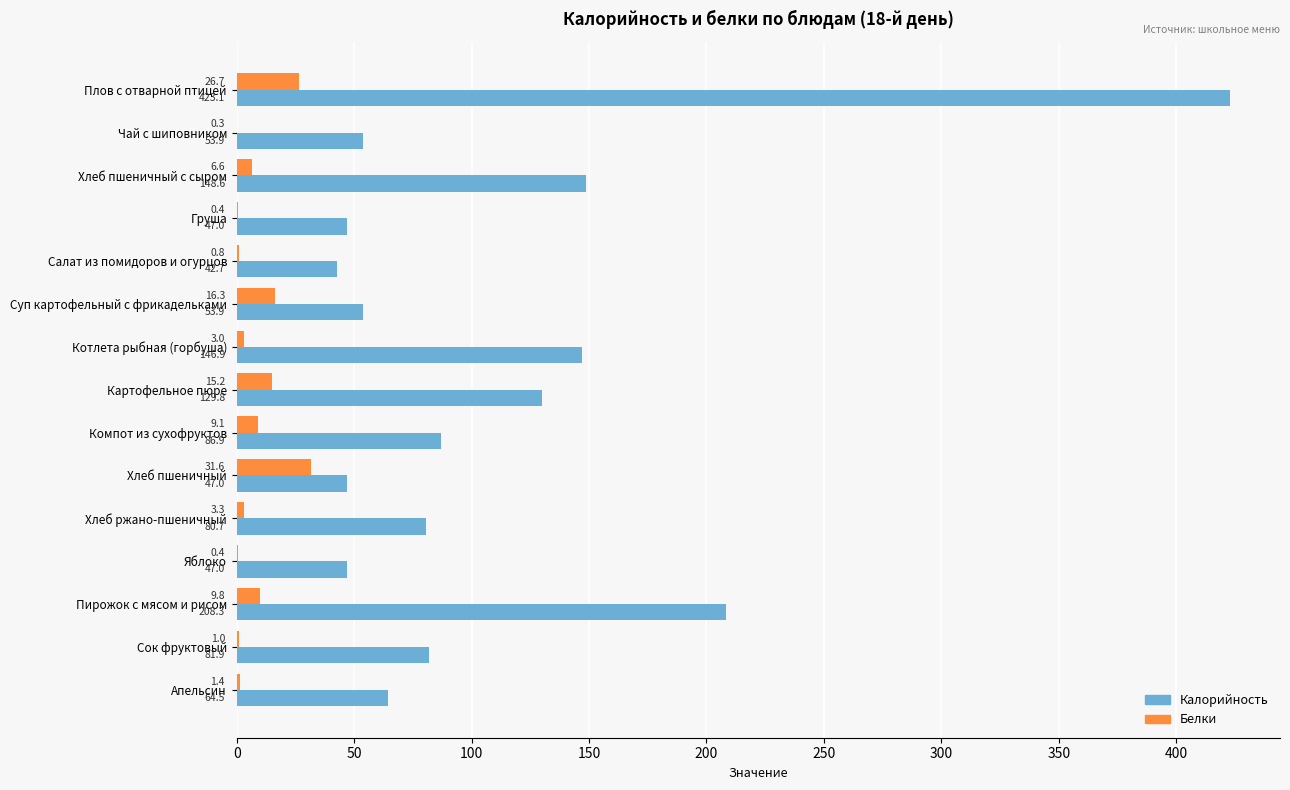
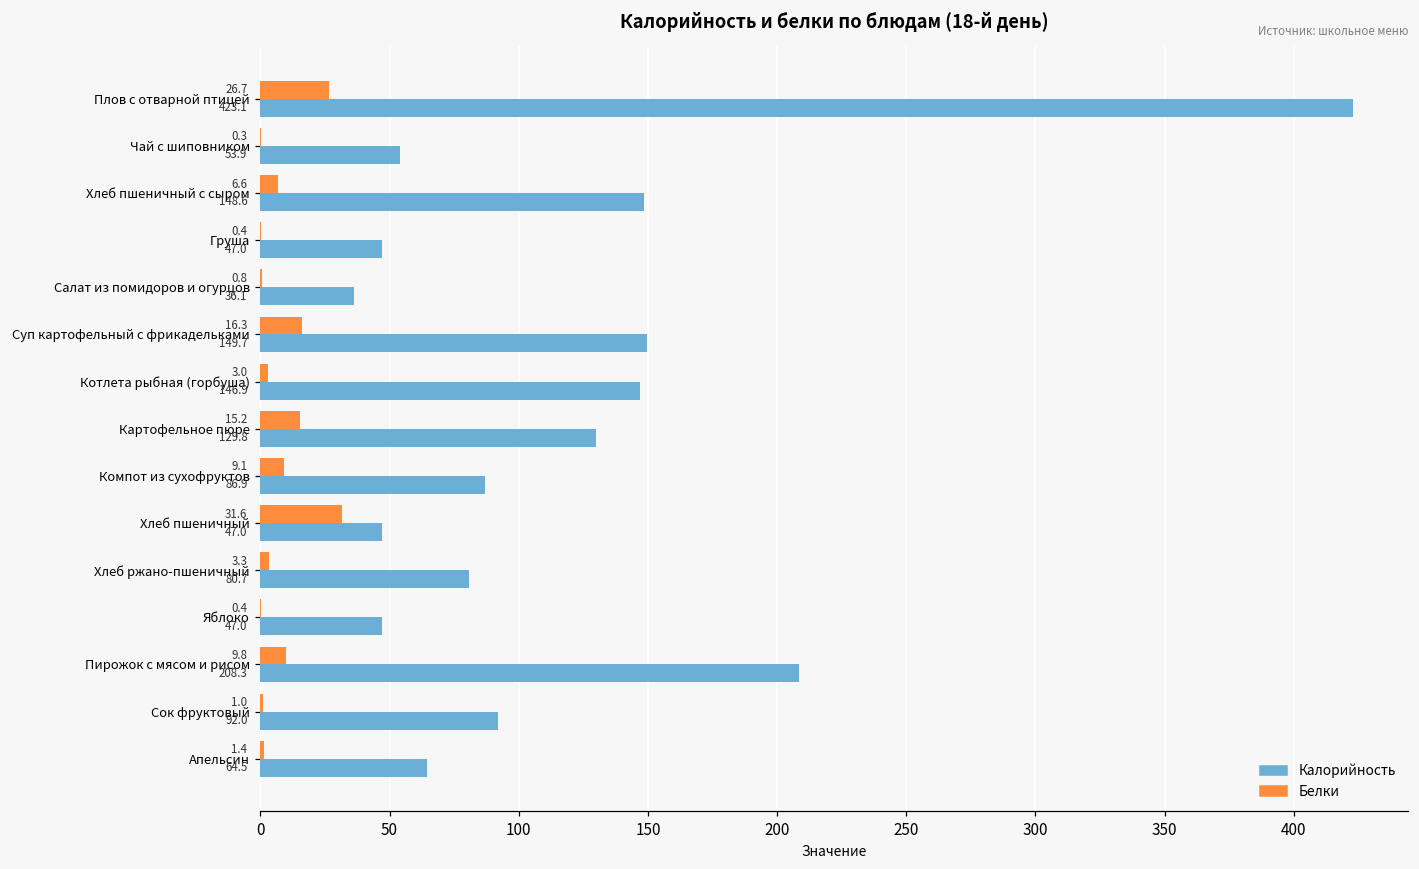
  {
    "Калорийность": {
-     "Салат из помидоров и огурцов": 42.7,
-     "Суп картофельный с фрикадельками": 53.9,
-     "Сок фруктовый": 81.9
+     "Салат из помидоров и огурцов": 36.1,
+     "Суп картофельный с фрикадельками": 149.7,
+     "Сок фруктовый": 92.0
    },
    "Белки": {
      "Чай с шиповником": 0.3,
      "Груша": 0.4,
      "Салат из помидоров и огурцов": 0.8,
      "Котлета рыбная (горбуша)": 3.0,
      "Хлеб ржано-пшеничный": 3.3,
      "Яблоко": 0.4,
      "Сок фруктовый": 1.0,
      "Апельсин": 1.4
    }
  }
